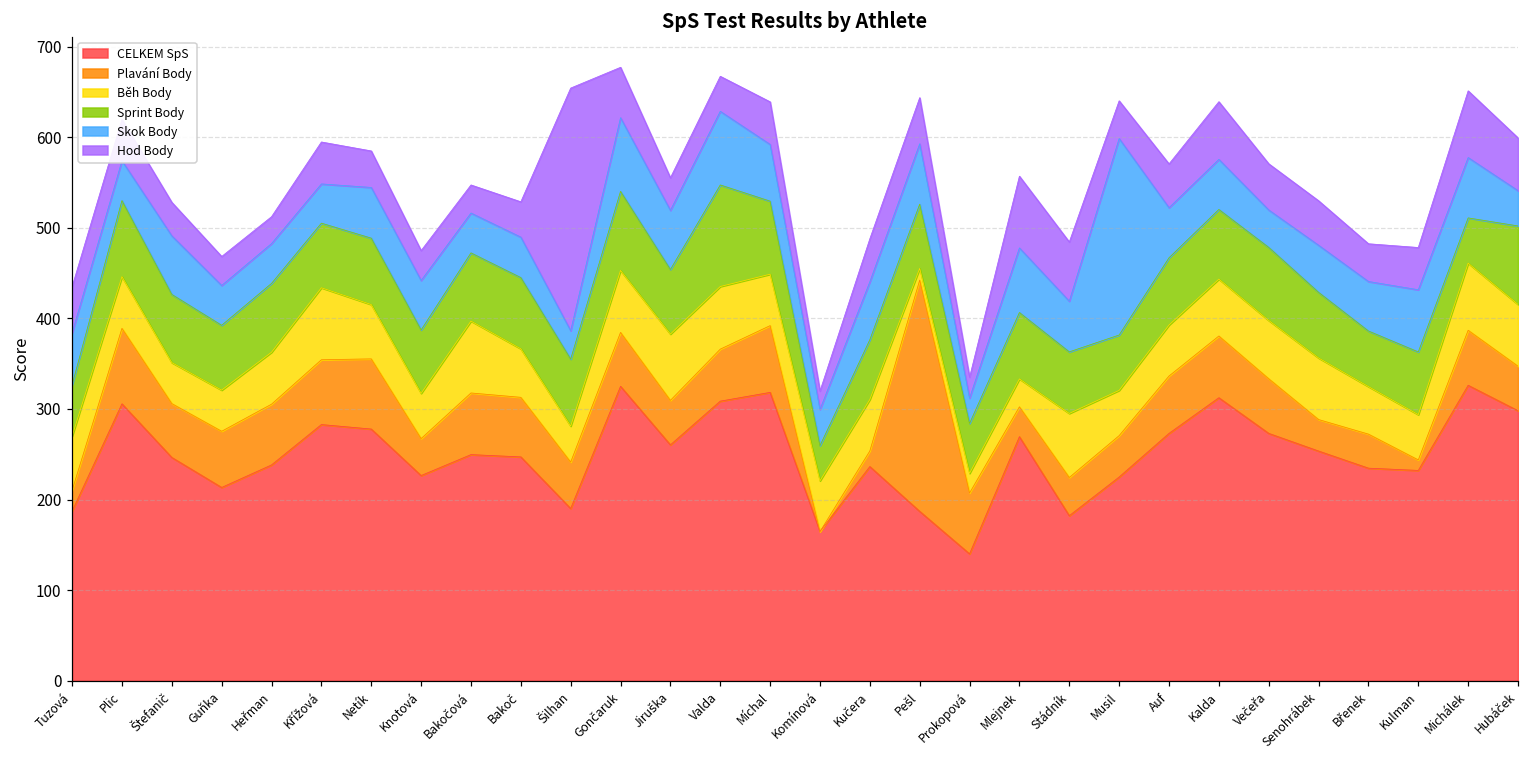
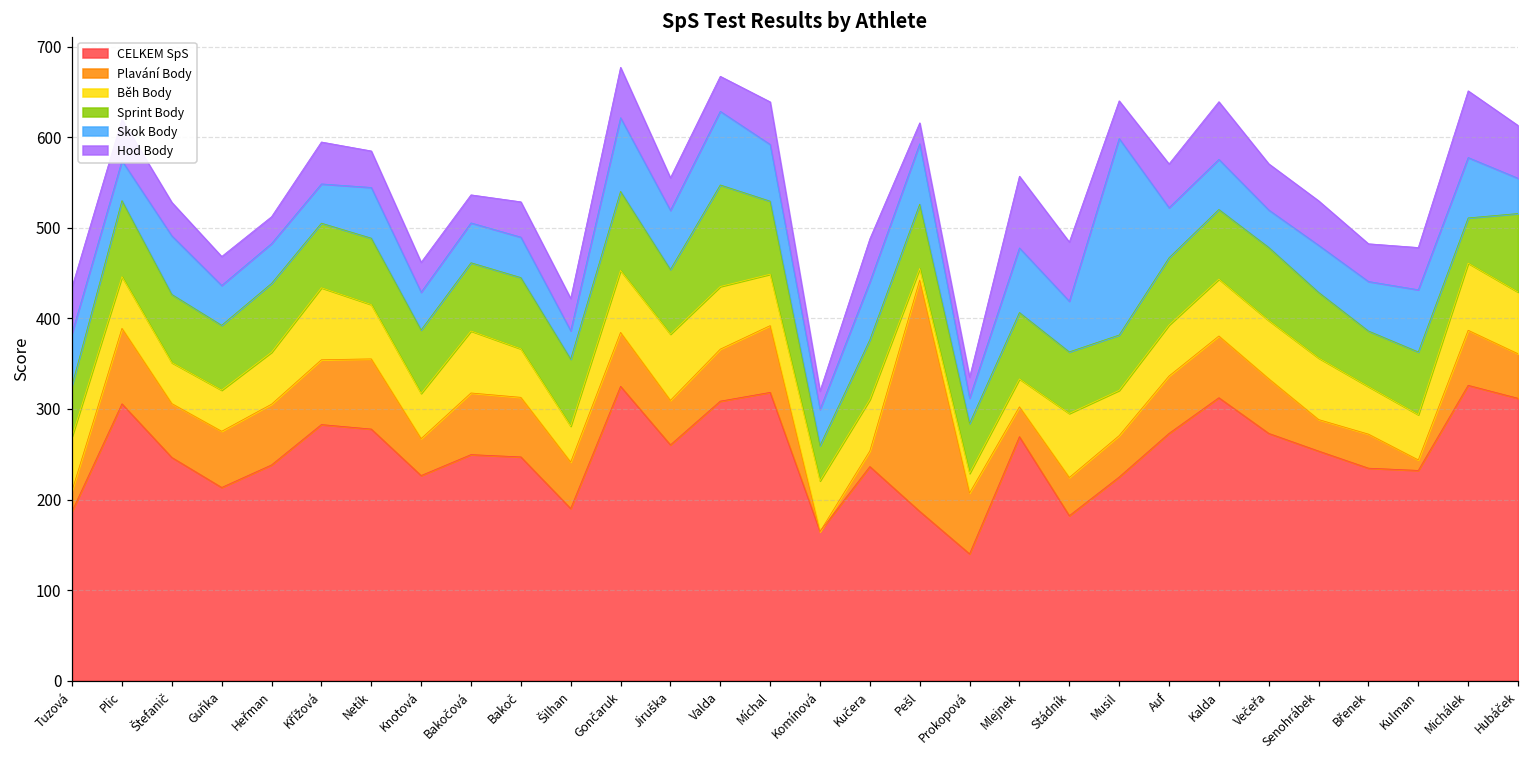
  {
    "CELKEM SpS": {
      "Tuzová": 190,
      "Plic": 310,
      "Štefanič": 250,
      "Guňka": 210,
      "Heřman": 240,
      "Křížová": 280,
      "Netík": 280,
      "Knotová": 230,
      "Bakočová": 250,
      "Bakoč": 250,
      "Šilhan": 190,
      "Gončaruk": 330,
      "Jiruška": 260,
      "Valda": 310,
      "Míchal": 320,
      "Kučera": 240,
      "Pešl": 190,
      "Prokopová": 140,
      "Mlejnek": 270,
      "Stádník": 180,
      "Musil": 220,
      "Auf": 270,
      "Kalda": 310,
      "Večeřa": 270,
      "Senohrábek": 250,
      "Břenek": 230,
      "Kulman": 230,
      "Michálek": 330,
-     "Hubáček": 300
+     "Hubáček": 310
    },
    "Plavání Body": {
      "Tuzová": 20,
      "Plic": 80,
      "Štefanič": 60,
      "Guňka": 60,
      "Heřman": 70,
      "Křížová": 70,
      "Netík": 80,
      "Knotová": 40,
      "Bakočová": 70,
      "Bakoč": 70,
      "Šilhan": 50,
      "Gončaruk": 60,
      "Jiruška": 50,
      "Valda": 60,
      "Míchal": 70,
      "Kučera": 20,
      "Pešl": 260,
      "Prokopová": 70,
      "Mlejnek": 30,
      "Stádník": 40,
      "Musil": 50,
      "Auf": 60,
      "Kalda": 70,
      "Večeřa": 60,
      "Senohrábek": 30,
      "Břenek": 40,
      "Kulman": 10,
      "Michálek": 60,
      "Hubáček": 50
    },
    "Běh Body": {
      "Tuzová": 60,
      "Plic": 60,
      "Štefanič": 50,
      "Guňka": 50,
      "Heřman": 60,
      "Křížová": 80,
      "Netík": 60,
      "Knotová": 50,
-     "Bakočová": 80,
+     "Bakočová": 70,
      "Bakoč": 50,
      "Šilhan": 40,
      "Gončaruk": 70,
      "Jiruška": 70,
      "Valda": 70,
      "Míchal": 60,
      "Komínová": 60,
      "Kučera": 60,
      "Pešl": 10,
      "Prokopová": 20,
      "Mlejnek": 30,
      "Stádník": 70,
      "Musil": 50,
      "Auf": 60,
      "Kalda": 60,
      "Večeřa": 60,
      "Senohrábek": 70,
      "Břenek": 50,
      "Kulman": 50,
      "Michálek": 70,
      "Hubáček": 70
    },
    "Sprint Body": {
      "Tuzová": 60,
      "Plic": 80,
      "Štefanič": 80,
      "Guňka": 70,
      "Heřman": 80,
      "Křížová": 70,
      "Netík": 70,
      "Knotová": 70,
      "Bakočová": 80,
      "Bakoč": 80,
      "Šilhan": 70,
      "Gončaruk": 90,
      "Jiruška": 70,
      "Valda": 110,
      "Míchal": 80,
      "Komínová": 40,
      "Kučera": 70,
      "Pešl": 70,
      "Prokopová": 60,
      "Mlejnek": 70,
      "Stádník": 70,
      "Musil": 60,
      "Auf": 70,
      "Kalda": 80,
      "Večeřa": 80,
      "Senohrábek": 70,
      "Břenek": 60,
      "Kulman": 70,
      "Michálek": 50,
      "Hubáček": 90
    },
    "Skok Body": {
      "Tuzová": 60,
      "Plic": 40,
      "Štefanič": 60,
      "Guňka": 40,
      "Heřman": 40,
      "Křížová": 40,
      "Netík": 60,
-     "Knotová": 50,
+     "Knotová": 40,
      "Bakočová": 40,
      "Bakoč": 40,
      "Šilhan": 30,
      "Gončaruk": 80,
      "Jiruška": 70,
      "Valda": 80,
      "Míchal": 60,
      "Komínová": 40,
      "Kučera": 60,
      "Pešl": 70,
      "Prokopová": 30,
      "Mlejnek": 70,
      "Stádník": 60,
      "Musil": 220,
      "Auf": 60,
      "Kalda": 60,
      "Večeřa": 40,
      "Senohrábek": 50,
      "Břenek": 50,
      "Kulman": 70,
      "Michálek": 70,
      "Hubáček": 40
    },
    "Hod Body": {
      "Tuzová": 50,
      "Štefanič": 40,
      "Guňka": 30,
      "Heřman": 30,
      "Křížová": 50,
      "Netík": 40,
      "Knotová": 30,
      "Bakočová": 30,
      "Bakoč": 40,
-     "Šilhan": 270,
+     "Šilhan": 40,
      "Gončaruk": 60,
      "Jiruška": 40,
      "Valda": 40,
      "Míchal": 50,
      "Komínová": 20,
      "Kučera": 50,
-     "Pešl": 50,
+     "Pešl": 20,
      "Prokopová": 20,
      "Mlejnek": 80,
      "Stádník": 70,
      "Musil": 40,
      "Auf": 50,
      "Kalda": 60,
      "Večeřa": 50,
      "Senohrábek": 50,
      "Břenek": 40,
      "Kulman": 50,
      "Michálek": 70,
      "Hubáček": 60
    }
  }
